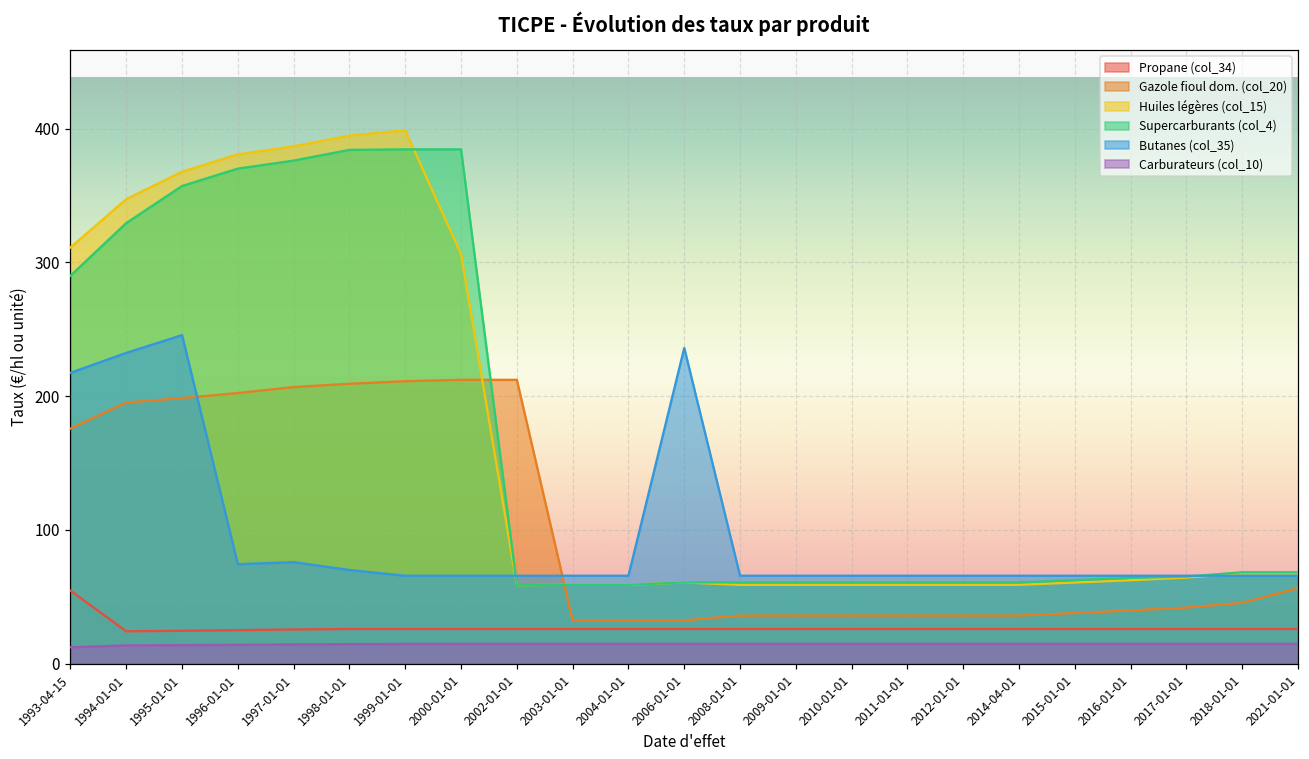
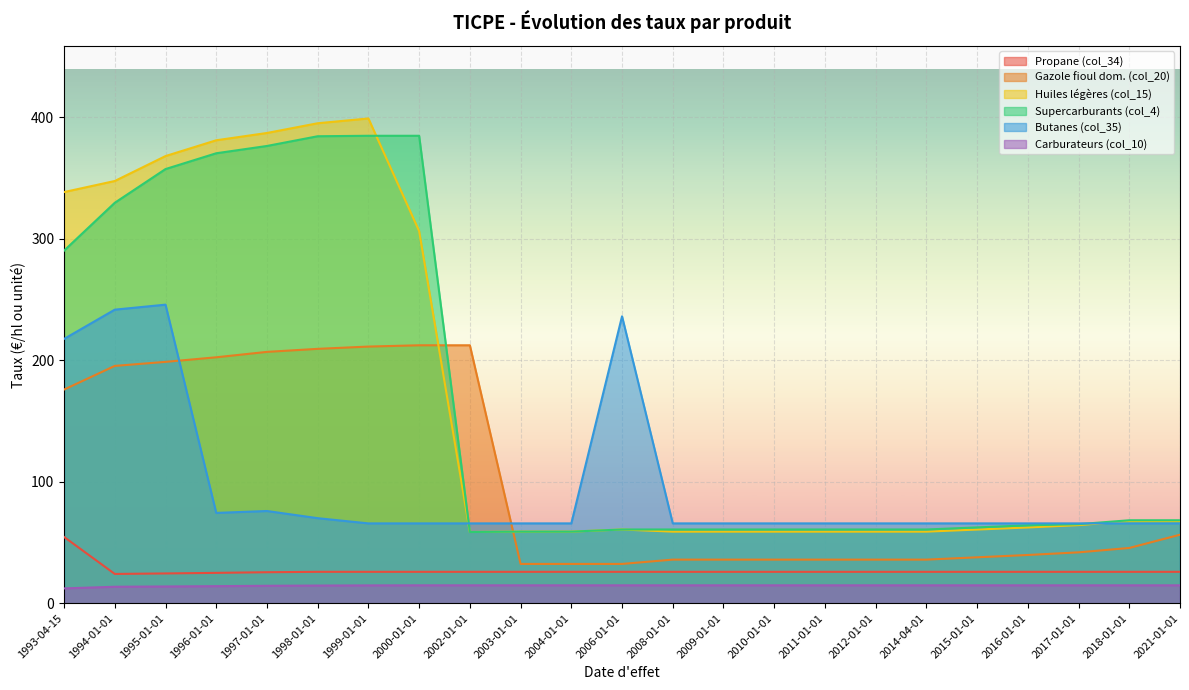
  {
    "Huiles légères (col_15)": {
-     "1993-04-15": 311,
+     "1993-04-15": 338,
      "1994-01-01": 347,
      "1995-01-01": 368,
      "1996-01-01": 381,
      "1997-01-01": 387,
      "1998-01-01": 395,
      "1999-01-01": 399,
      "2000-01-01": 306
    },
    "Supercarburants (col_4)": {
      "1993-04-15": 290,
      "1994-01-01": 330,
      "1995-01-01": 357,
      "1996-01-01": 370,
      "1997-01-01": 376,
      "1998-01-01": 384,
      "1999-01-01": 385,
      "2000-01-01": 385
    },
    "Butanes (col_35)": {
      "1993-04-15": 217,
-     "1994-01-01": 232,
+     "1994-01-01": 242,
      "1995-01-01": 246,
      "1996-01-01": 74,
      "1997-01-01": 76,
      "1998-01-01": 70,
      "1999-01-01": 66,
      "2000-01-01": 66,
      "2002-01-01": 66,
      "2003-01-01": 66,
      "2004-01-01": 66,
      "2006-01-01": 236,
      "2008-01-01": 66,
      "2009-01-01": 66,
      "2010-01-01": 66,
      "2011-01-01": 66,
      "2012-01-01": 66,
      "2014-04-01": 66,
      "2015-01-01": 66
    },
    "Carburateurs (col_10)": {
      "1993-04-15": 12,
      "1994-01-01": 14,
      "1995-01-01": 14,
      "1996-01-01": 14,
      "1997-01-01": 14,
      "1998-01-01": 15,
      "1999-01-01": 15,
      "2000-01-01": 15,
      "2002-01-01": 15,
      "2003-01-01": 15,
      "2004-01-01": 15,
      "2006-01-01": 15,
      "2008-01-01": 15,
      "2009-01-01": 15,
      "2010-01-01": 15,
      "2011-01-01": 15,
      "2012-01-01": 15,
      "2014-04-01": 15,
      "2015-01-01": 15,
      "2016-01-01": 15,
      "2017-01-01": 15,
      "2018-01-01": 15,
      "2021-01-01": 15
    }
  }
